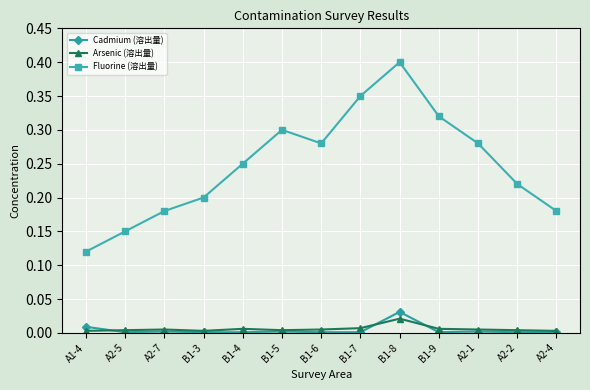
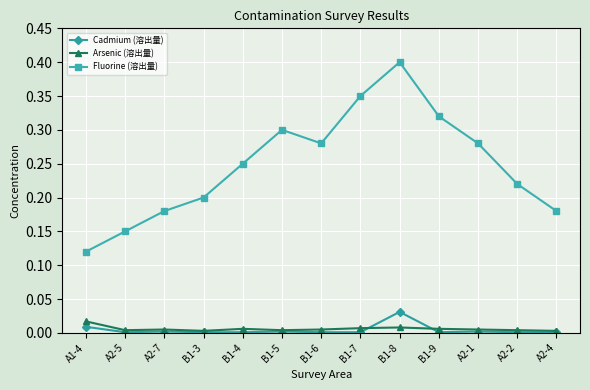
  {
    "Arsenic (溶出量)": {
-     "A1-4": 0.00,
+     "A1-4": 0.02,
      "B1-4": 0.01,
      "B1-6": 0.01,
      "B1-7": 0.01,
-     "B1-8": 0.02,
+     "B1-8": 0.01,
      "B1-9": 0.01
    }
  }
